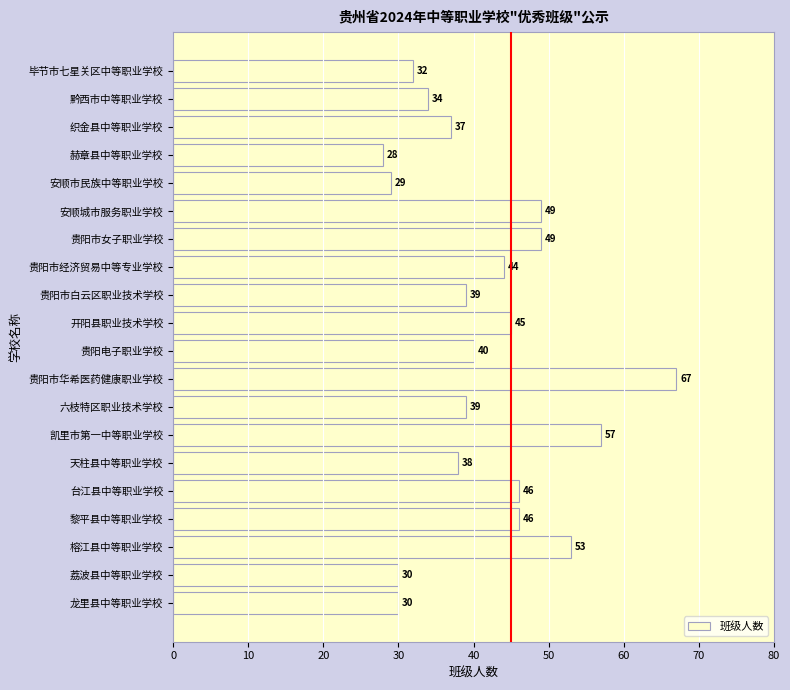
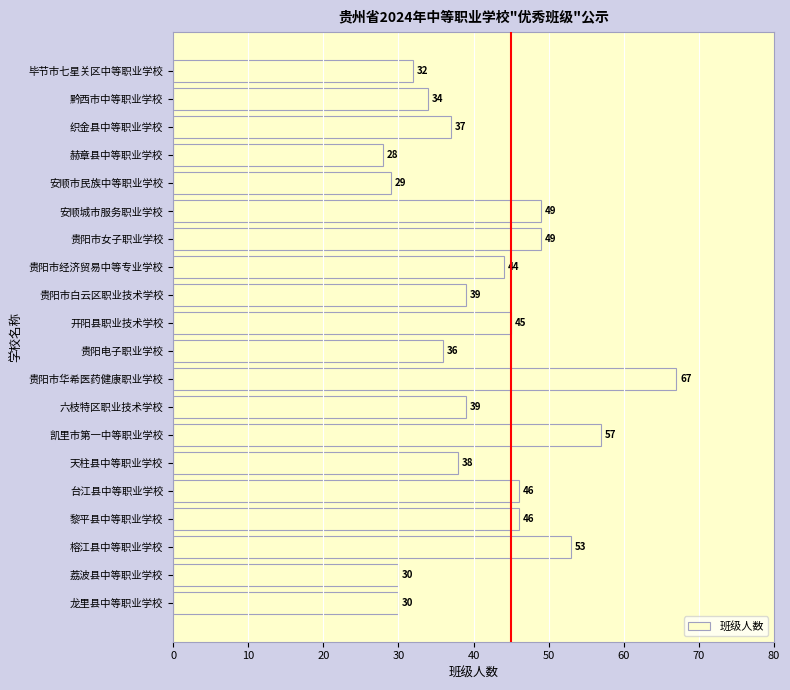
  {
    "毕节市七星关区中等职业学校": 32,
    "黔西市中等职业学校": 34,
    "织金县中等职业学校": 37,
    "赫章县中等职业学校": 28,
    "安顺市民族中等职业学校": 29,
    "安顺城市服务职业学校": 49,
    "贵阳市女子职业学校": 49,
    "贵阳市经济贸易中等专业学校": 44,
    "贵阳市白云区职业技术学校": 39,
    "开阳县职业技术学校": 45,
-   "贵阳电子职业学校": 40,
+   "贵阳电子职业学校": 36,
    "贵阳市华希医药健康职业学校": 67,
    "六枝特区职业技术学校": 39,
    "凯里市第一中等职业学校": 57,
    "天柱县中等职业学校": 38,
    "台江县中等职业学校": 46,
    "黎平县中等职业学校": 46,
    "榕江县中等职业学校": 53,
    "荔波县中等职业学校": 30,
    "龙里县中等职业学校": 30
  }
